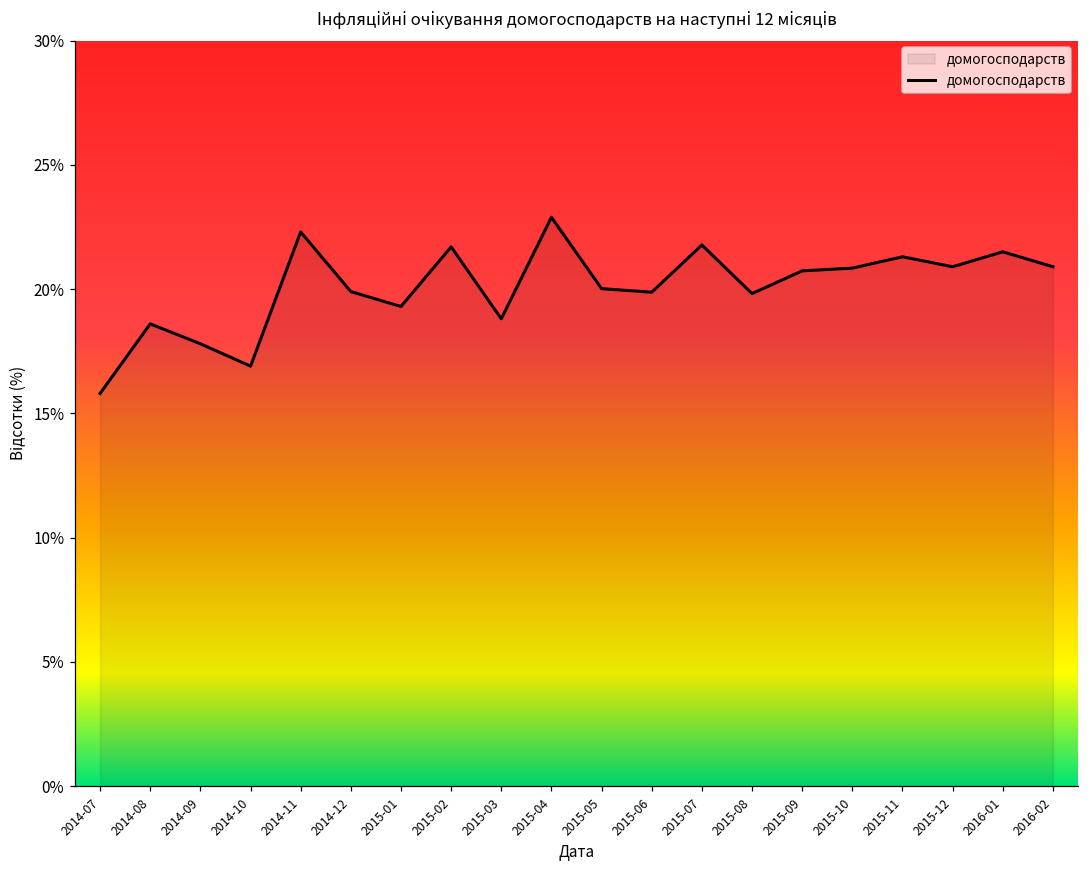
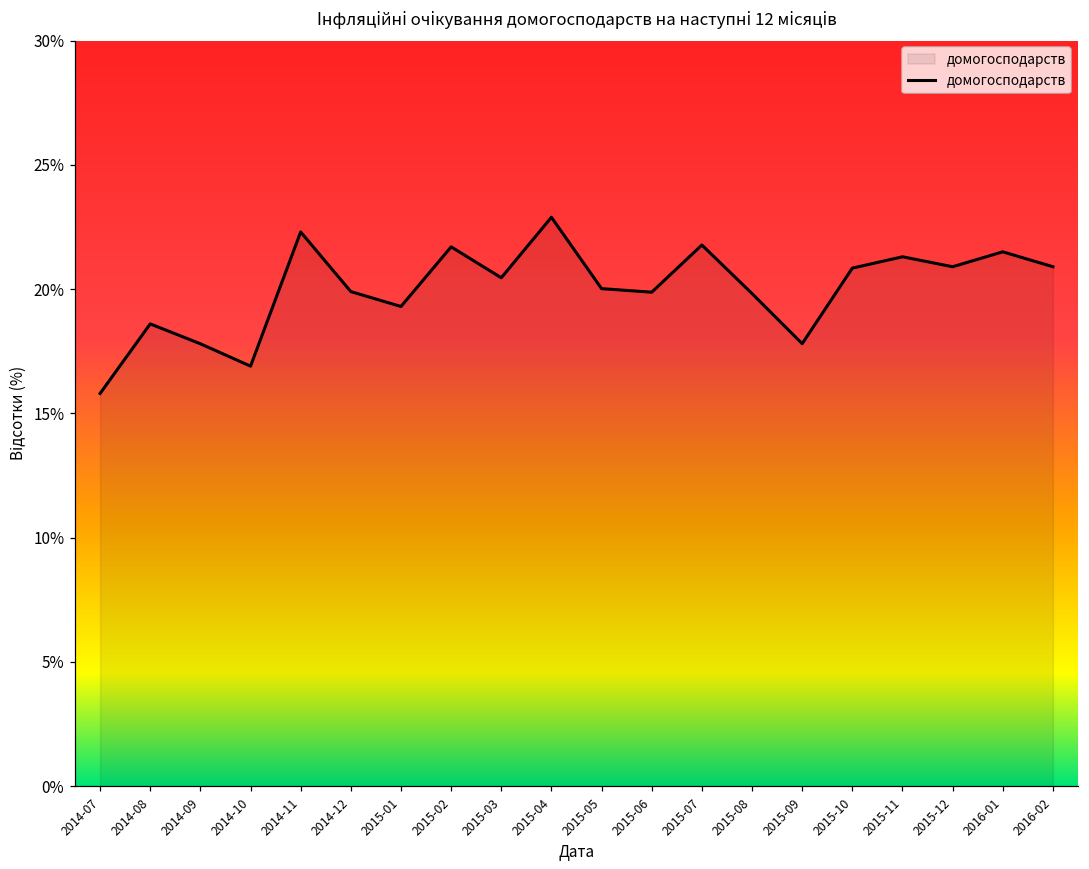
  {
    "2014-07": "15.8%",
    "2014-08": "18.6%",
    "2014-09": "17.8%",
    "2014-10": "16.9%",
    "2014-11": "22.3%",
    "2014-12": "19.9%",
    "2015-01": "19.3%",
    "2015-02": "21.7%",
-   "2015-03": "18.8%",
+   "2015-03": "20.5%",
    "2015-04": "22.9%",
    "2015-05": "20.0%",
    "2015-06": "19.9%",
    "2015-07": "21.8%",
    "2015-08": "19.8%",
-   "2015-09": "20.7%",
+   "2015-09": "17.8%",
    "2015-10": "20.8%",
    "2015-11": "21.3%",
    "2015-12": "20.9%",
    "2016-01": "21.5%",
    "2016-02": "20.9%"
  }
